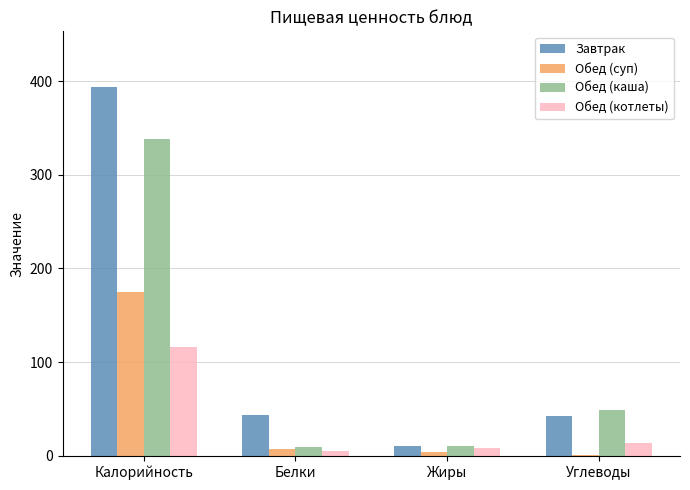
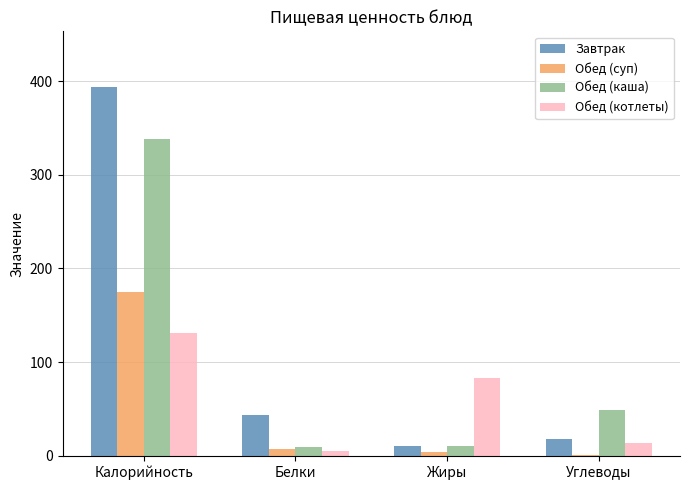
  {
    "Завтрак": {
      "Калорийность": 390,
      "Белки": 40,
      "Жиры": 10,
-     "Углеводы": 40
+     "Углеводы": 20
    },
    "Обед (суп)": {
      "Калорийность": 170,
      "Белки": 10,
      "Жиры": 0
    },
    "Обед (каша)": {
      "Калорийность": 340,
      "Белки": 10,
      "Жиры": 10,
      "Углеводы": 50
    },
    "Обед (котлеты)": {
-     "Калорийность": 120,
+     "Калорийность": 130,
      "Белки": 10,
-     "Жиры": 10,
+     "Жиры": 80,
      "Углеводы": 10
    }
  }
